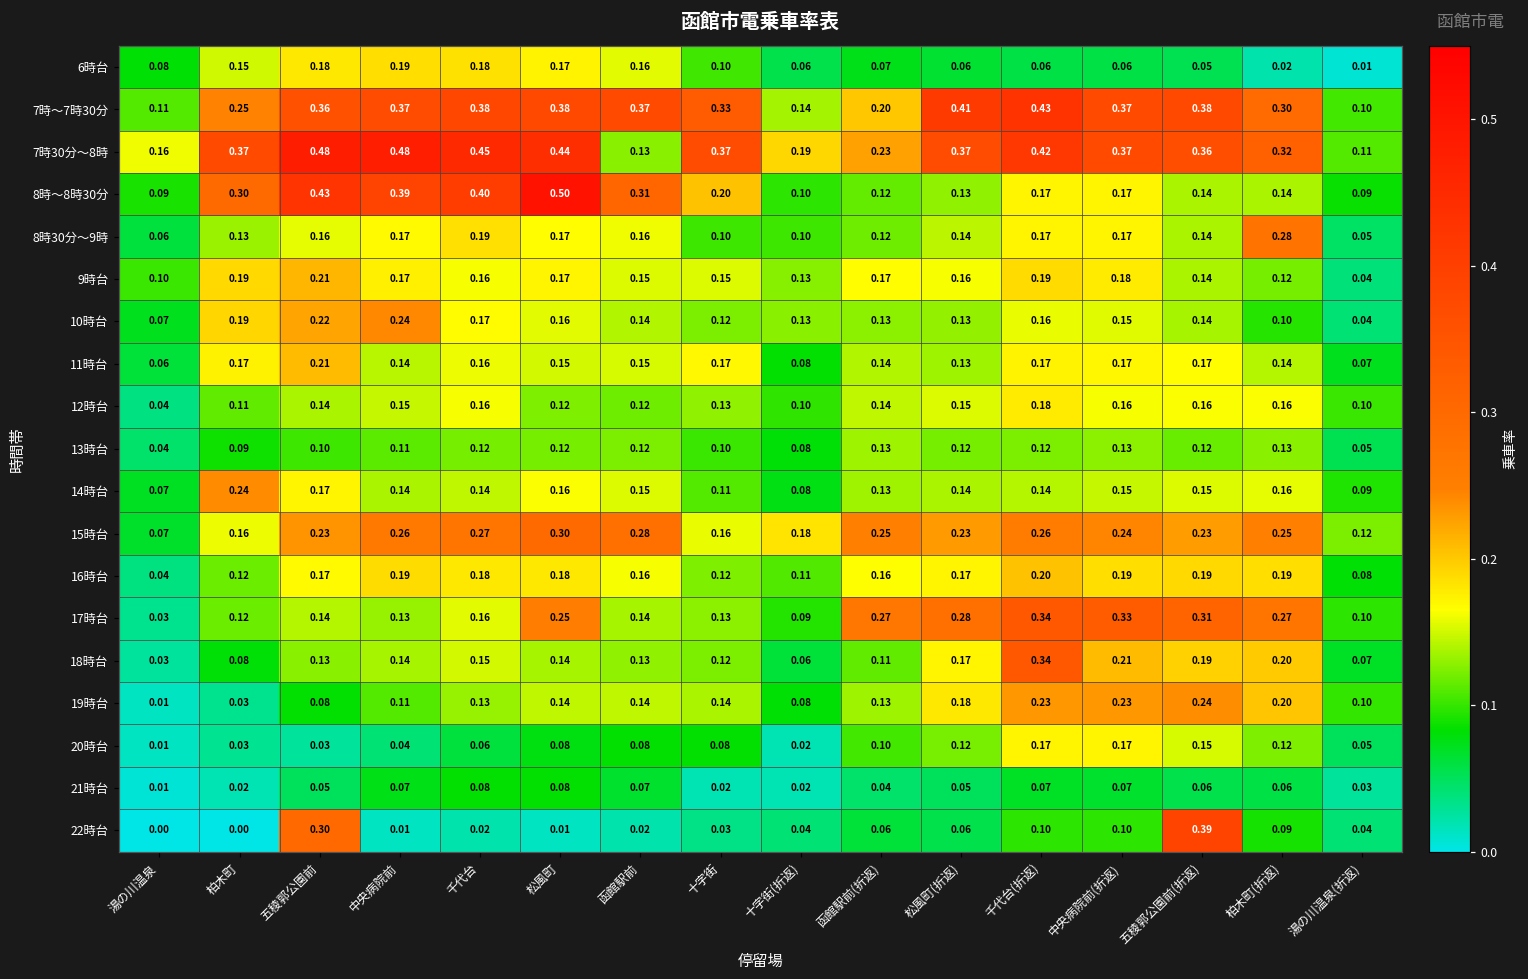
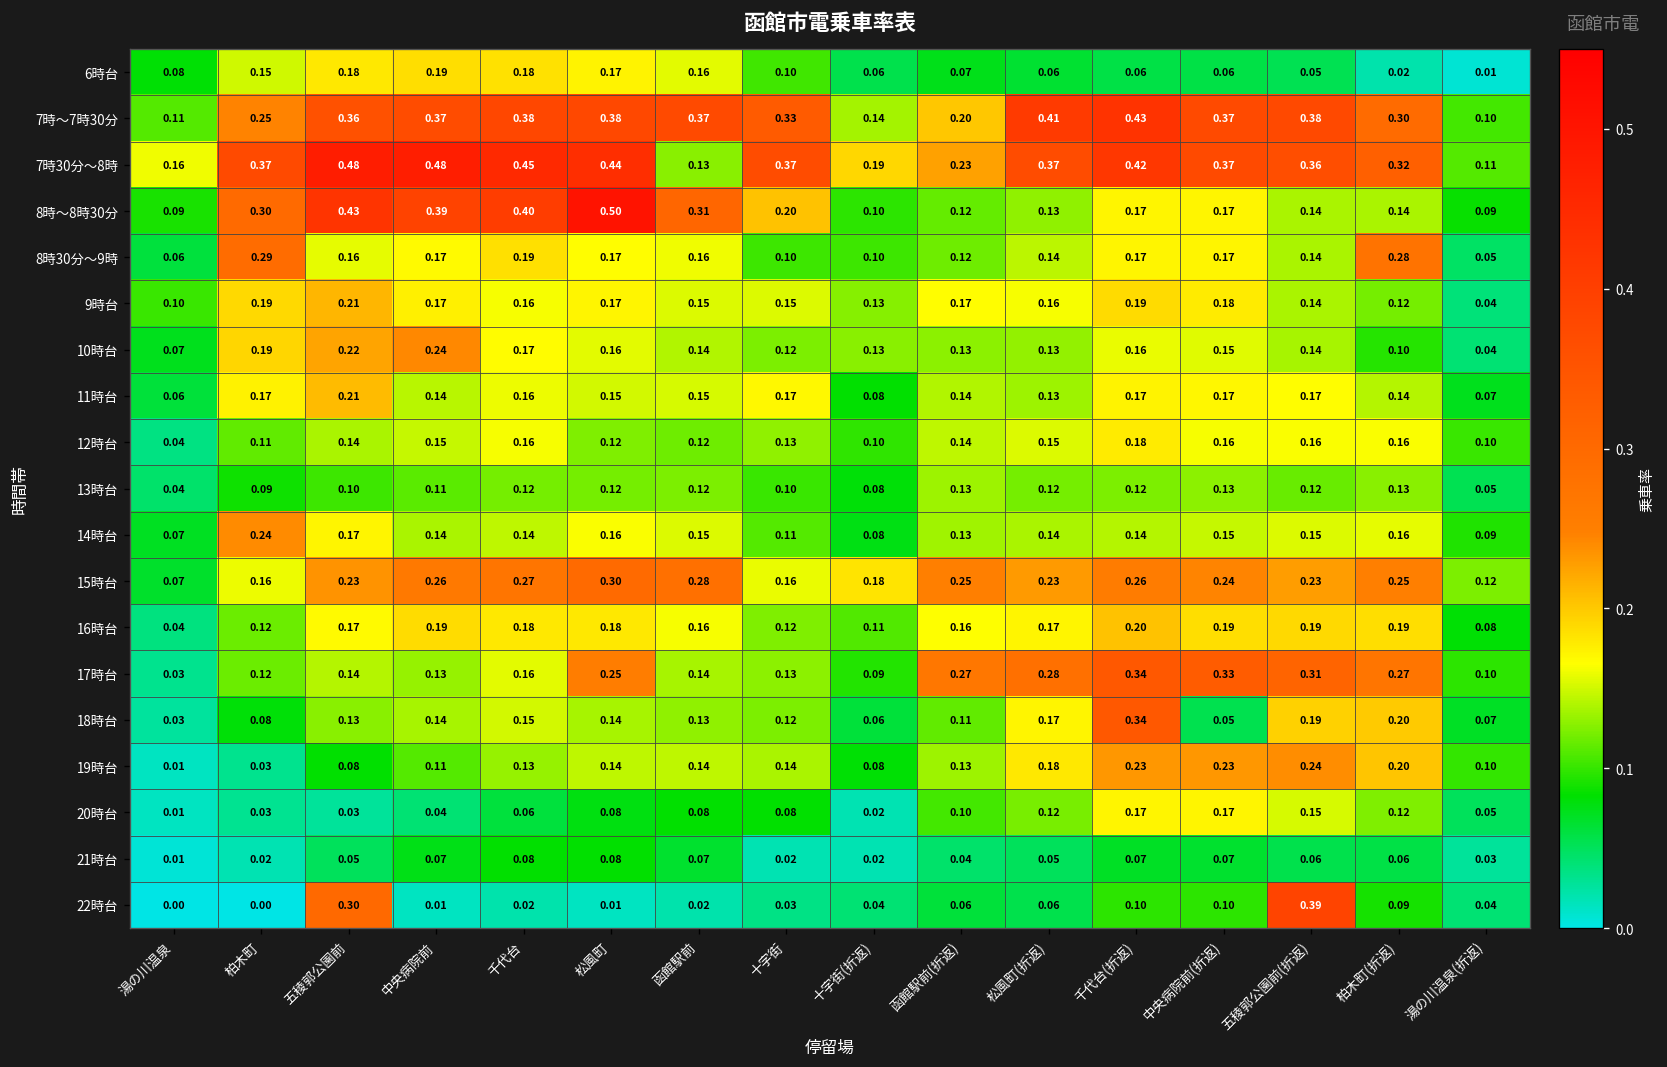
  {
    "8時30分～9時": {
      "湯の川温泉": 0.06,
-     "柏木町": 0.13,
+     "柏木町": 0.29,
      "五稜郭公園前": 0.16,
      "中央病院前": 0.17,
      "千代台": 0.19,
      "松風町": 0.17,
      "函館駅前": 0.16,
      "十字街": 0.10,
      "十字街(折返)": 0.10,
      "函館駅前(折返)": 0.12,
      "松風町(折返)": 0.14,
      "千代台(折返)": 0.17,
      "中央病院前(折返)": 0.17,
      "五稜郭公園前(折返)": 0.14,
      "柏木町(折返)": 0.28,
      "湯の川温泉(折返)": 0.05
    },
    "18時台": {
      "湯の川温泉": 0.03,
      "柏木町": 0.08,
      "五稜郭公園前": 0.13,
      "中央病院前": 0.14,
      "千代台": 0.15,
      "松風町": 0.14,
      "函館駅前": 0.13,
      "十字街": 0.12,
      "十字街(折返)": 0.06,
      "函館駅前(折返)": 0.11,
      "松風町(折返)": 0.17,
      "千代台(折返)": 0.34,
-     "中央病院前(折返)": 0.21,
+     "中央病院前(折返)": 0.05,
      "五稜郭公園前(折返)": 0.19,
      "柏木町(折返)": 0.20,
      "湯の川温泉(折返)": 0.07
    }
  }
